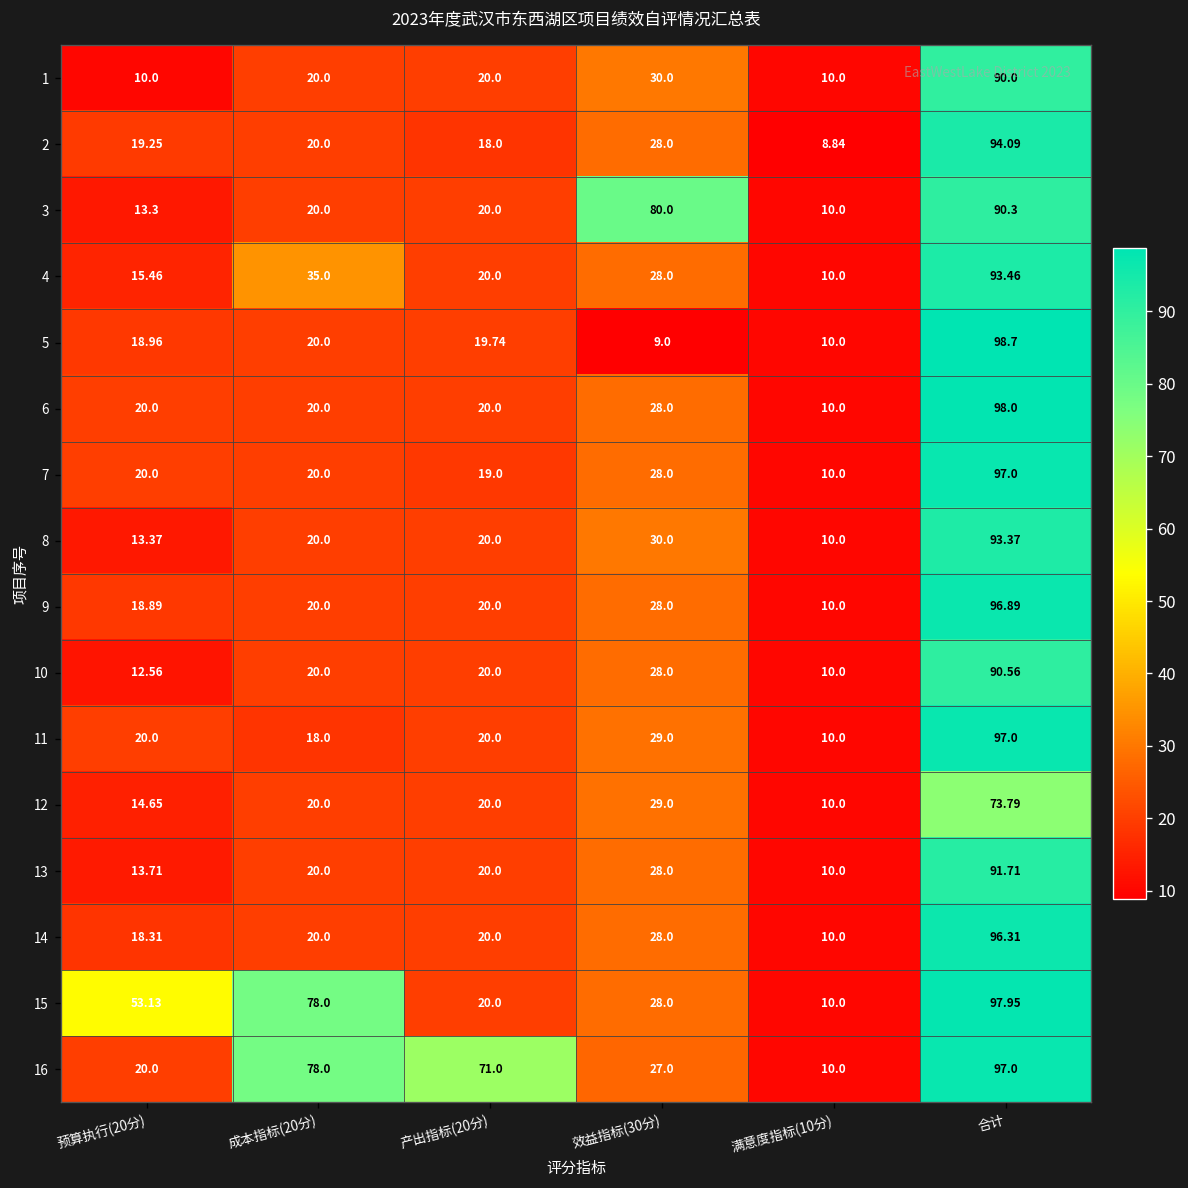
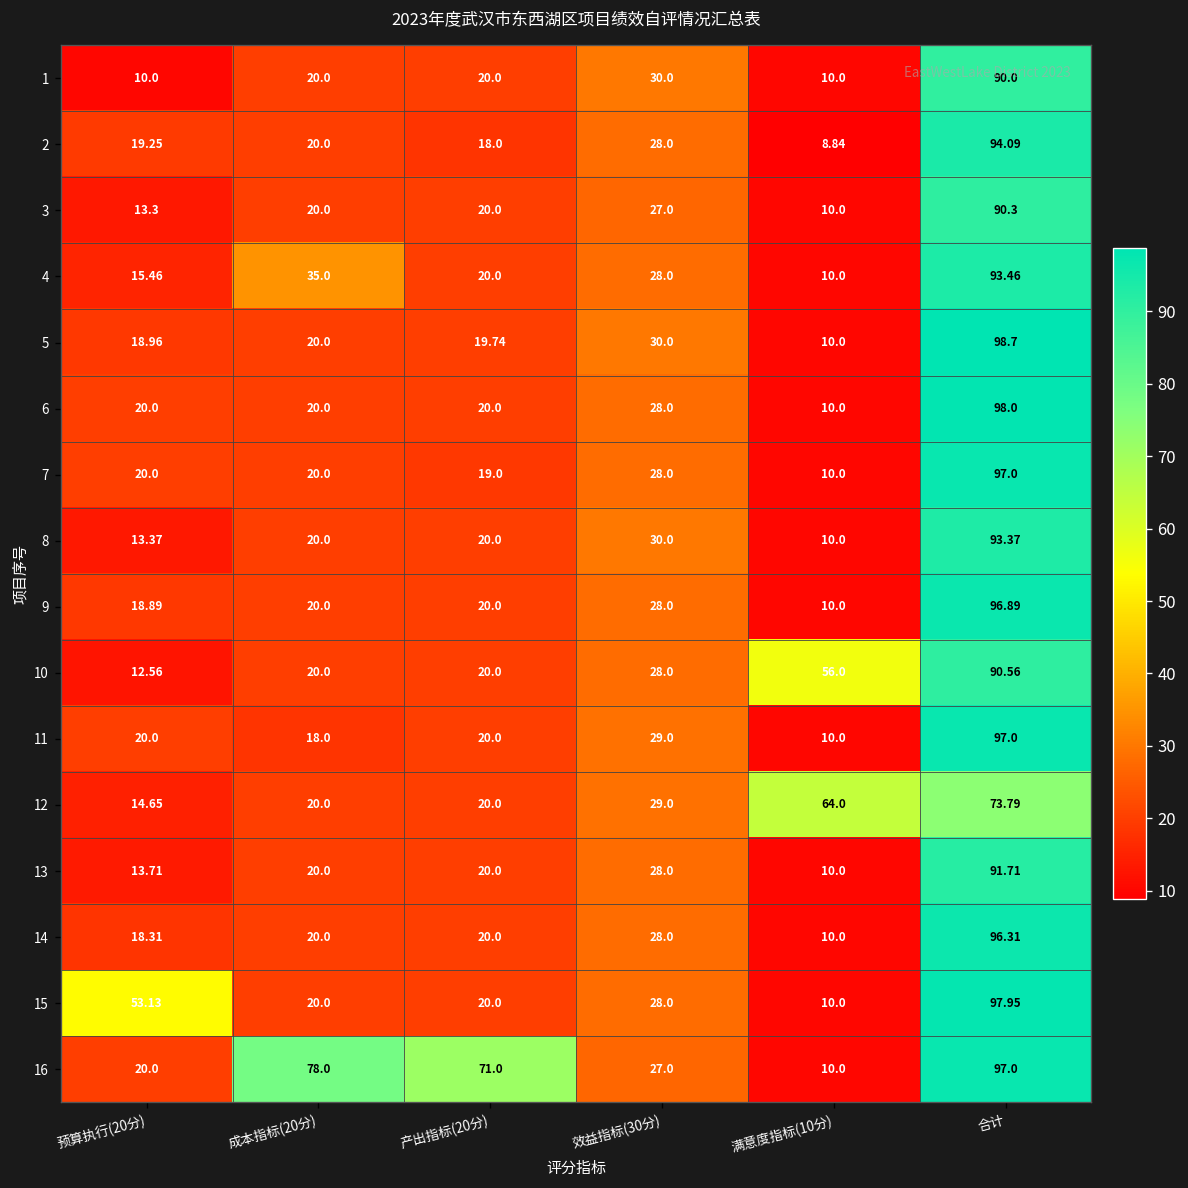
  {
    "1": {
      "预算执行(20分)": 10.0,
      "成本指标(20分)": 20.0,
      "产出指标(20分)": 20.0,
      "效益指标(30分)": 30.0,
      "满意度指标(10分)": 10.0,
      "合计": 2023
    },
    "2": {
      "预算执行(20分)": 19.25,
      "成本指标(20分)": 20.0,
      "产出指标(20分)": 18.0,
      "效益指标(30分)": 28.0,
      "满意度指标(10分)": 8.84,
      "合计": 94.09
    },
    "3": {
      "预算执行(20分)": 13.3,
      "成本指标(20分)": 20.0,
      "产出指标(20分)": 20.0,
-     "效益指标(30分)": 80.0,
+     "效益指标(30分)": 27.0,
      "满意度指标(10分)": 10.0,
      "合计": 90.3
    },
    "4": {
      "预算执行(20分)": 15.46,
      "成本指标(20分)": 35.0,
      "产出指标(20分)": 20.0,
      "效益指标(30分)": 28.0,
      "满意度指标(10分)": 10.0,
      "合计": 93.46
    },
    "5": {
      "预算执行(20分)": 18.96,
      "成本指标(20分)": 20.0,
      "产出指标(20分)": 19.74,
-     "效益指标(30分)": 9.0,
+     "效益指标(30分)": 30.0,
      "满意度指标(10分)": 10.0,
      "合计": 98.7
    },
    "6": {
      "预算执行(20分)": 20.0,
      "成本指标(20分)": 20.0,
      "产出指标(20分)": 20.0,
      "效益指标(30分)": 28.0,
      "满意度指标(10分)": 10.0,
      "合计": 98.0
    },
    "7": {
      "预算执行(20分)": 20.0,
      "成本指标(20分)": 20.0,
      "产出指标(20分)": 19.0,
      "效益指标(30分)": 28.0,
      "满意度指标(10分)": 10.0,
      "合计": 97.0
    },
    "8": {
      "预算执行(20分)": 13.37,
      "成本指标(20分)": 20.0,
      "产出指标(20分)": 20.0,
      "效益指标(30分)": 30.0,
      "满意度指标(10分)": 10.0,
      "合计": 93.37
    },
    "9": {
      "预算执行(20分)": 18.89,
      "成本指标(20分)": 20.0,
      "产出指标(20分)": 20.0,
      "效益指标(30分)": 28.0,
      "满意度指标(10分)": 10.0,
      "合计": 96.89
    },
    "10": {
      "预算执行(20分)": 12.56,
      "成本指标(20分)": 20.0,
      "产出指标(20分)": 20.0,
      "效益指标(30分)": 28.0,
-     "满意度指标(10分)": 10.0,
+     "满意度指标(10分)": 56.0,
      "合计": 90.56
    },
    "11": {
      "预算执行(20分)": 20.0,
      "成本指标(20分)": 18.0,
      "产出指标(20分)": 20.0,
      "效益指标(30分)": 29.0,
      "满意度指标(10分)": 10.0,
      "合计": 97.0
    },
    "12": {
      "预算执行(20分)": 14.65,
      "成本指标(20分)": 20.0,
      "产出指标(20分)": 20.0,
      "效益指标(30分)": 29.0,
-     "满意度指标(10分)": 10.0,
+     "满意度指标(10分)": 64.0,
      "合计": 73.79
    },
    "13": {
      "预算执行(20分)": 13.71,
      "成本指标(20分)": 20.0,
      "产出指标(20分)": 20.0,
      "效益指标(30分)": 28.0,
      "满意度指标(10分)": 10.0,
      "合计": 91.71
    },
    "14": {
      "预算执行(20分)": 18.31,
      "成本指标(20分)": 20.0,
      "产出指标(20分)": 20.0,
      "效益指标(30分)": 28.0,
      "满意度指标(10分)": 10.0,
      "合计": 96.31
    },
    "15": {
      "预算执行(20分)": 53.13,
-     "成本指标(20分)": 78.0,
+     "成本指标(20分)": 20.0,
      "产出指标(20分)": 20.0,
      "效益指标(30分)": 28.0,
      "满意度指标(10分)": 10.0,
      "合计": 97.95
    },
    "16": {
      "预算执行(20分)": 20.0,
      "成本指标(20分)": 78.0,
      "产出指标(20分)": 71.0,
      "效益指标(30分)": 27.0,
      "满意度指标(10分)": 10.0,
      "合计": 97.0
    }
  }
